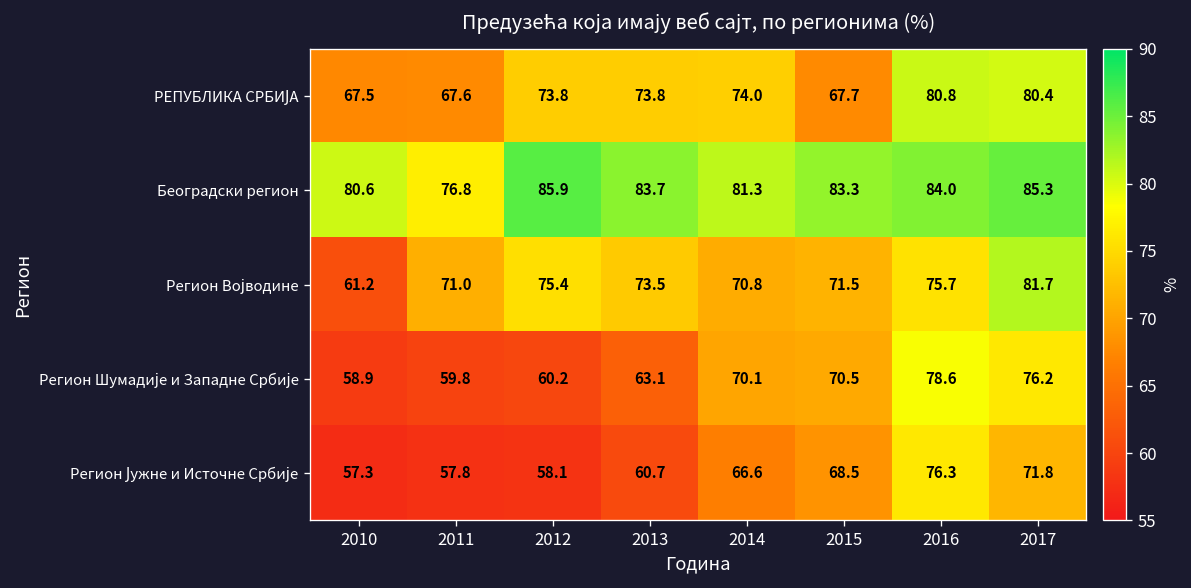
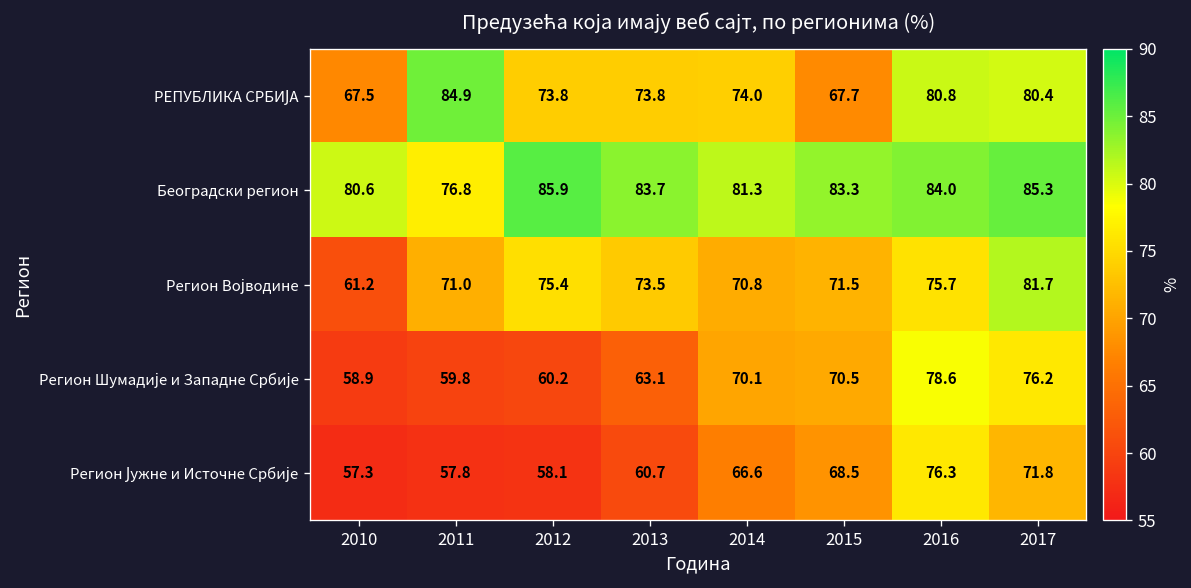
  {
    "РЕПУБЛИКА СРБИЈА": {
      "2010": 67.5,
-     "2011": 67.6,
+     "2011": 84.9,
      "2012": 73.8,
      "2013": 73.8,
      "2014": 74.0,
      "2015": 67.7,
      "2016": 80.8,
      "2017": 80.4
    },
    "Београдски регион": {
      "2010": 80.6,
      "2011": 76.8,
      "2012": 85.9,
      "2013": 83.7,
      "2014": 81.3,
      "2015": 83.3,
      "2016": 84.0,
      "2017": 85.3
    },
    "Регион Војводине": {
      "2010": 61.2,
      "2011": 71.0,
      "2012": 75.4,
      "2013": 73.5,
      "2014": 70.8,
      "2015": 71.5,
      "2016": 75.7,
      "2017": 81.7
    },
    "Регион Шумадије и Западне Србије": {
      "2010": 58.9,
      "2011": 59.8,
      "2012": 60.2,
      "2013": 63.1,
      "2014": 70.1,
      "2015": 70.5,
      "2016": 78.6,
      "2017": 76.2
    },
    "Регион Јужне и Источне Србије": {
      "2010": 57.3,
      "2011": 57.8,
      "2012": 58.1,
      "2013": 60.7,
      "2014": 66.6,
      "2015": 68.5,
      "2016": 76.3,
      "2017": 71.8
    }
  }
